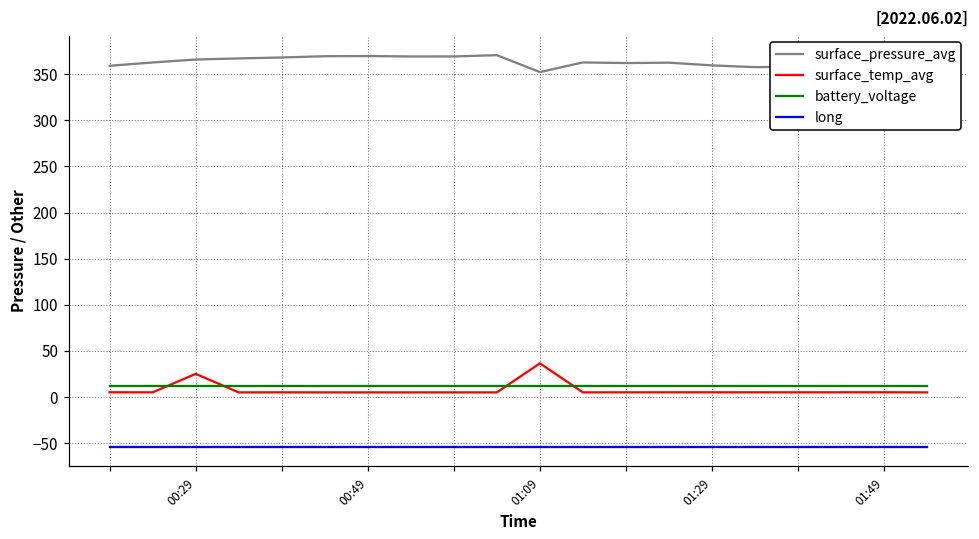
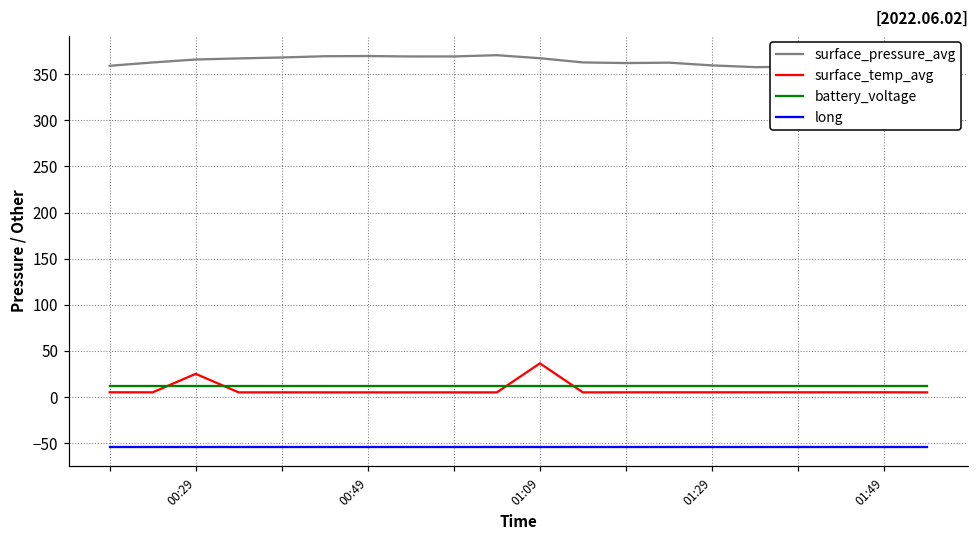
  {
    "surface_pressure_avg": {
      "00:29": 370,
-     "01:09": 350
+     "01:09": 370
    },
    "surface_temp_avg": {
      "00:29": 30,
      "01:09": 40,
      "01:49": 10
    },
    "battery_voltage": {
      "00:29": 10,
      "01:09": 10,
      "01:49": 10
    },
    "long": {
      "00:29": -50,
      "01:09": -50,
      "01:49": -50
    }
  }
